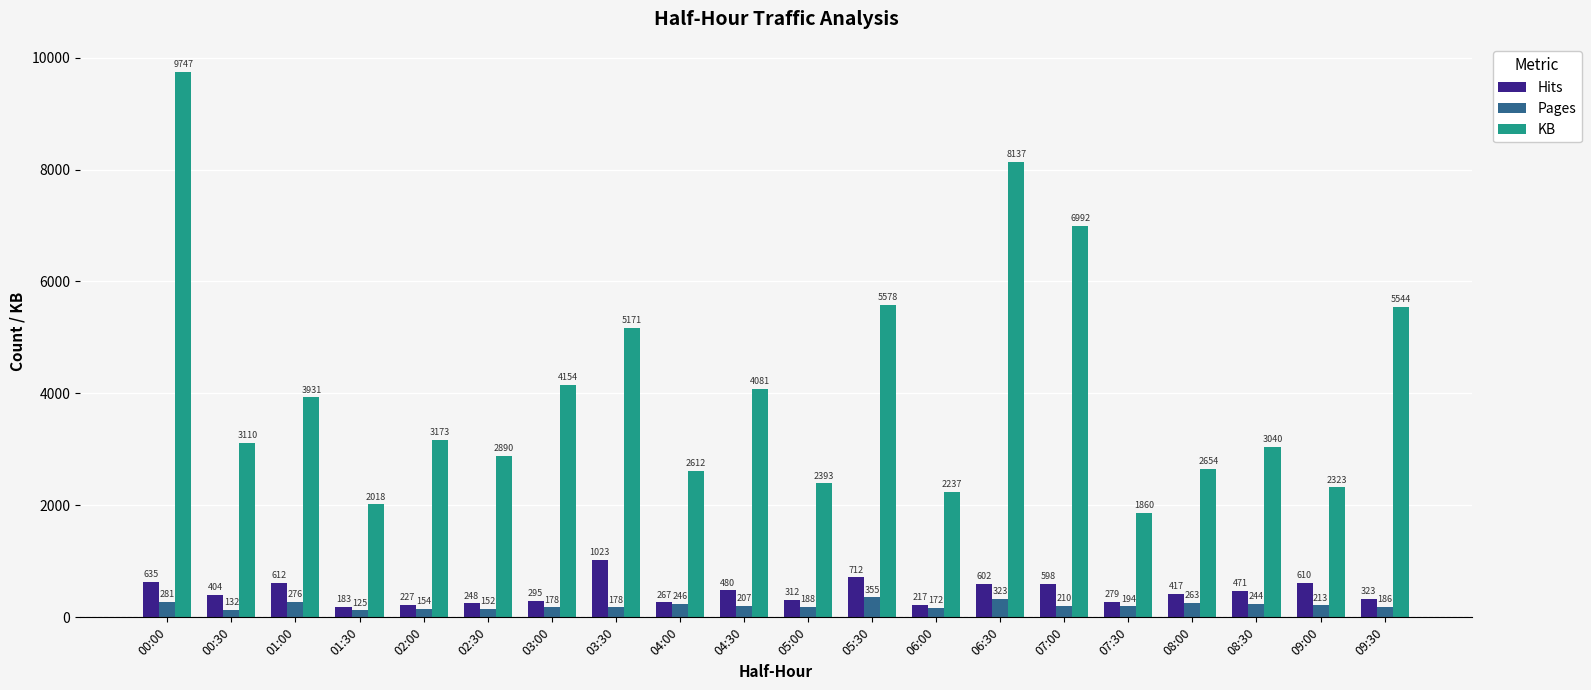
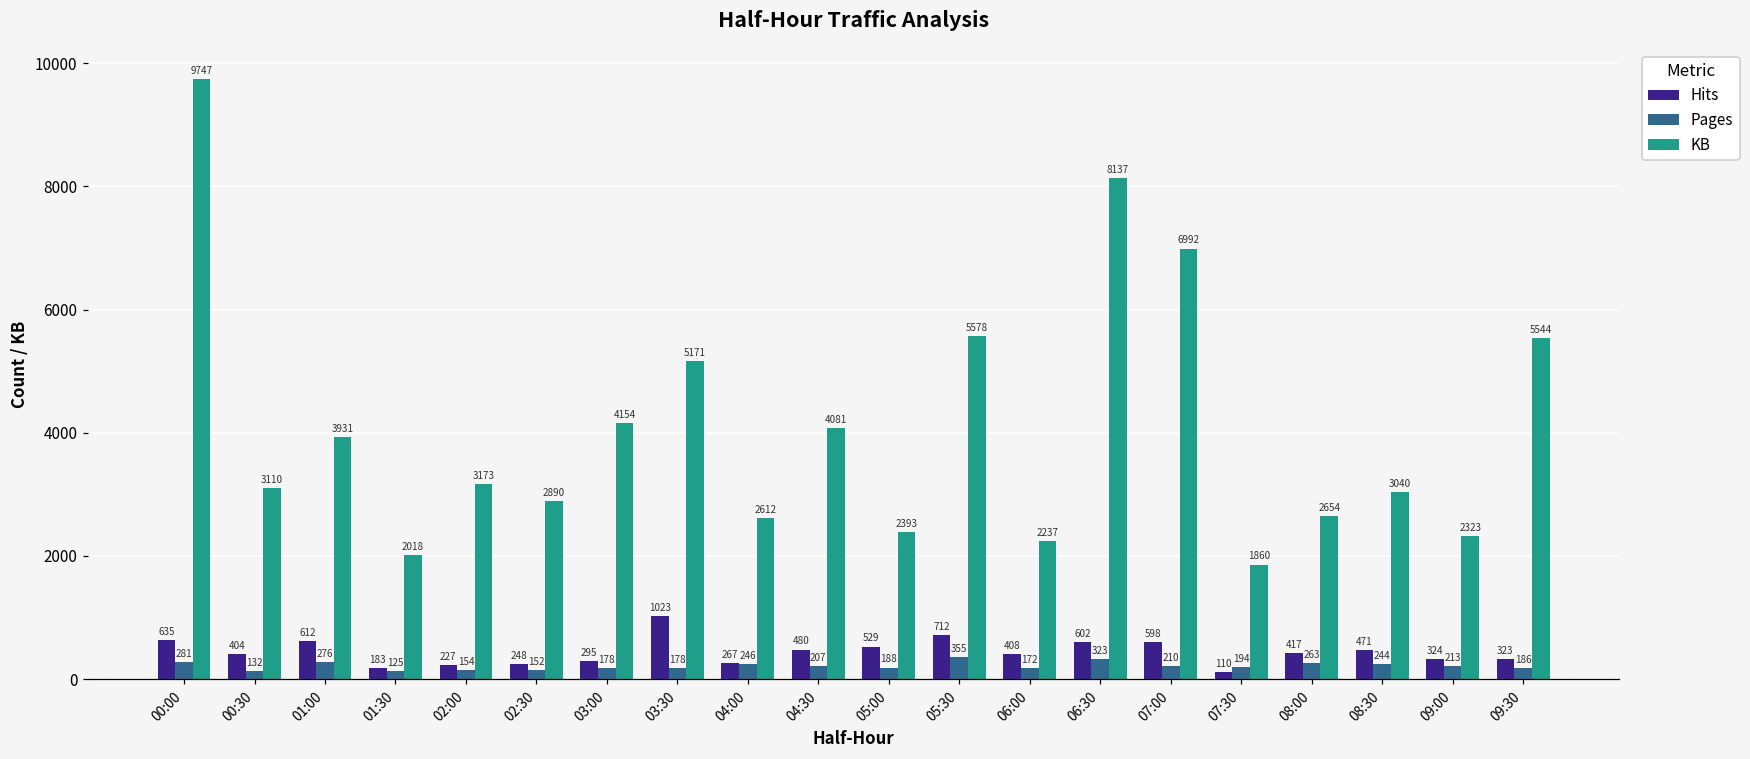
  {
    "Hits": {
      "00:00": 635,
      "00:30": 404,
      "01:00": 612,
      "01:30": 183,
      "02:00": 227,
      "02:30": 248,
      "03:00": 295,
      "03:30": 1023,
      "04:00": 267,
      "04:30": 480,
-     "05:00": 312,
+     "05:00": 529,
      "05:30": 712,
-     "06:00": 217,
+     "06:00": 408,
      "06:30": 602,
      "07:00": 598,
-     "07:30": 279,
+     "07:30": 110,
      "08:00": 417,
      "08:30": 471,
-     "09:00": 610,
+     "09:00": 324,
      "09:30": 323
    }
  }
